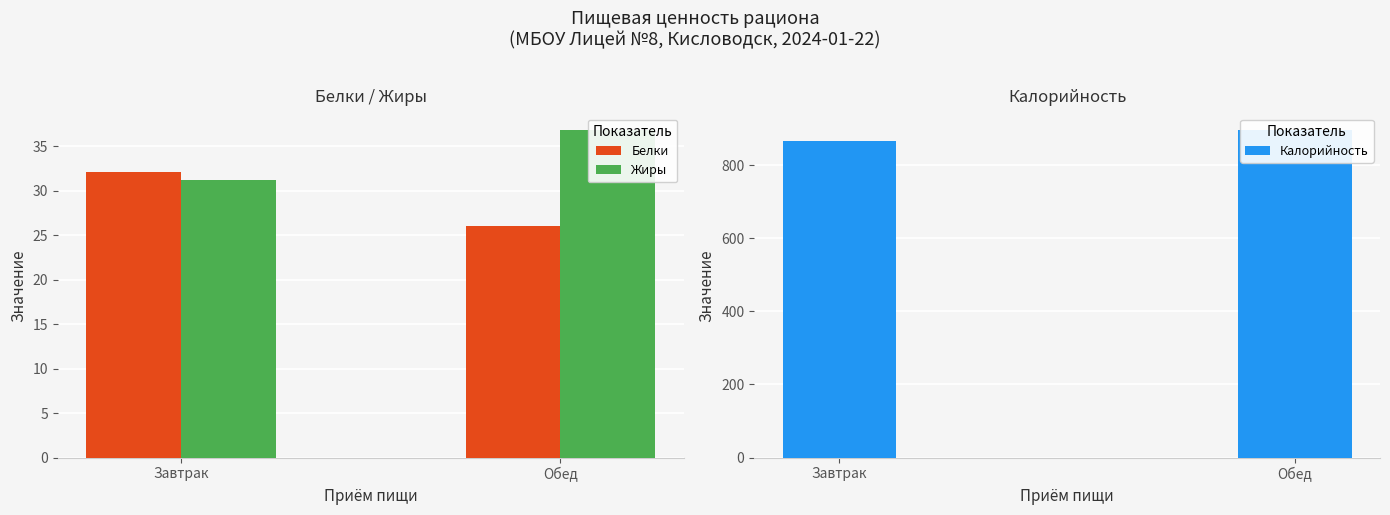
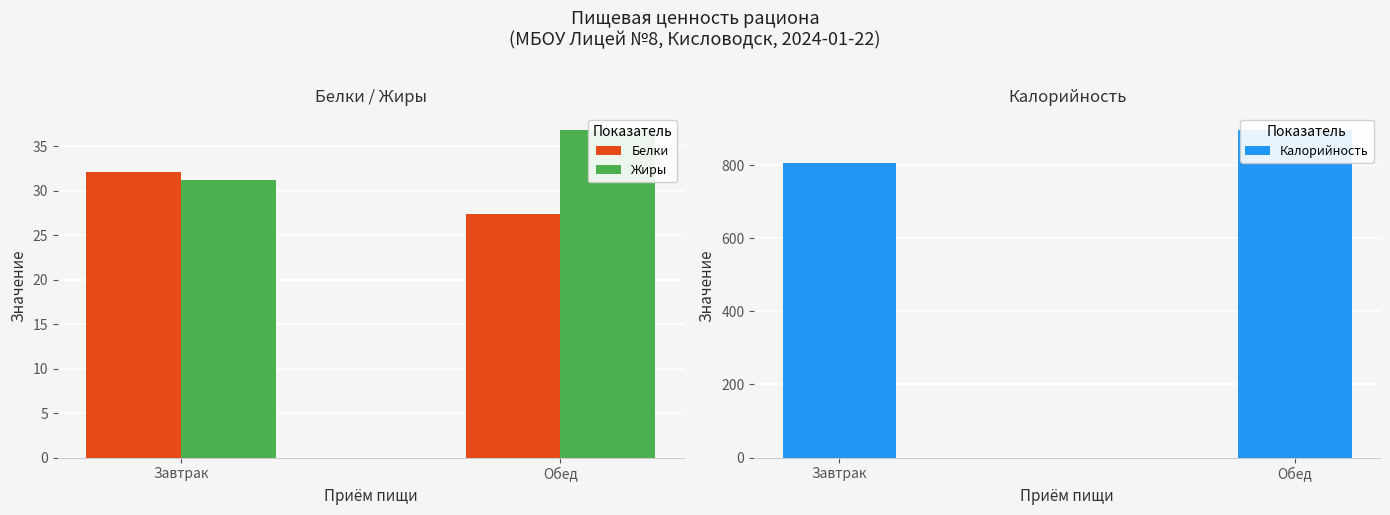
  {
    "Белки / Жиры": {
      "Белки": {
        "Завтрак": 32,
-       "Обед": 26
+       "Обед": 27
      },
      "Жиры": {
        "Завтрак": 31
      }
    },
    "Калорийность": {
-     "Завтрак": 860
+     "Завтрак": 810
    }
  }
